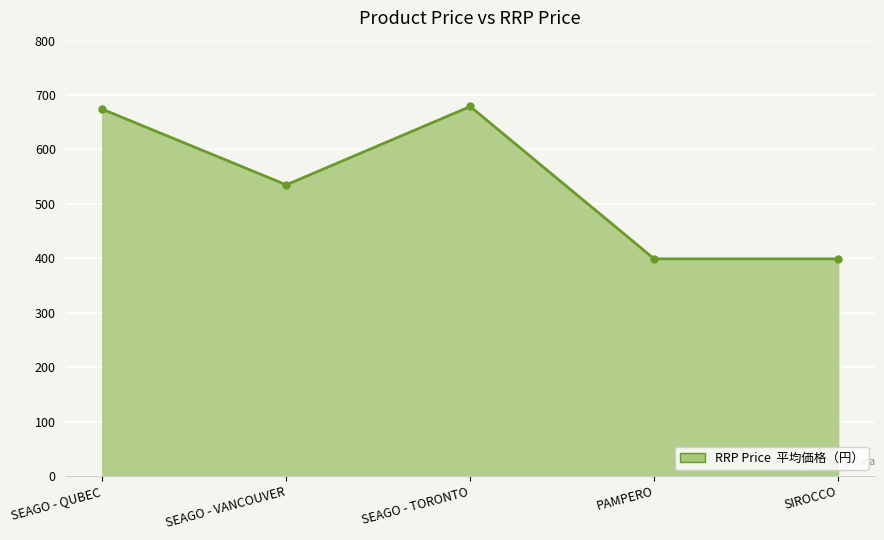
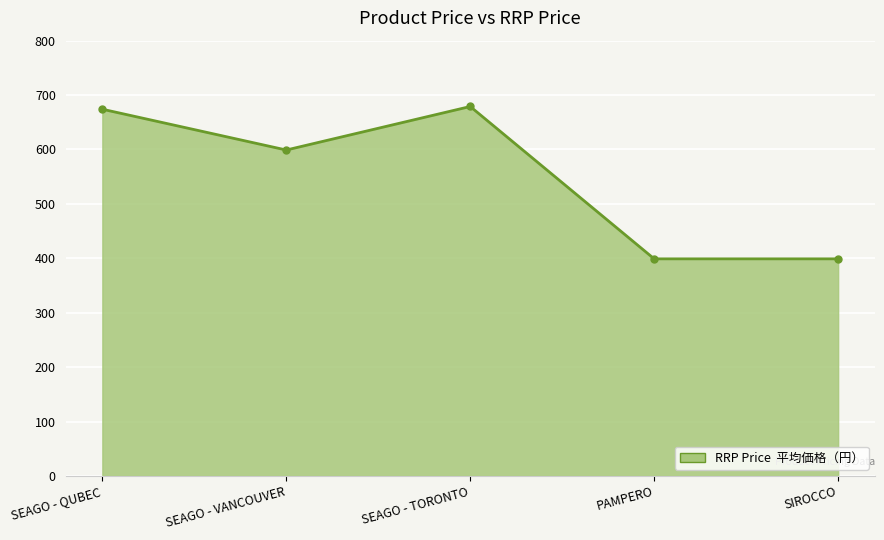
  {
    "SEAGO - QUBEC": 670,
-   "SEAGO - VANCOUVER": 540,
+   "SEAGO - VANCOUVER": 600,
    "SEAGO - TORONTO": 680,
    "PAMPERO": 400,
    "SIROCCO": 400
  }
